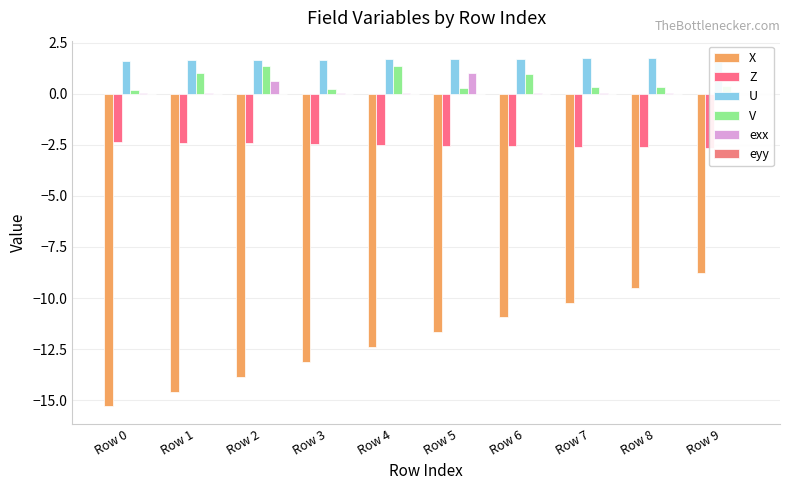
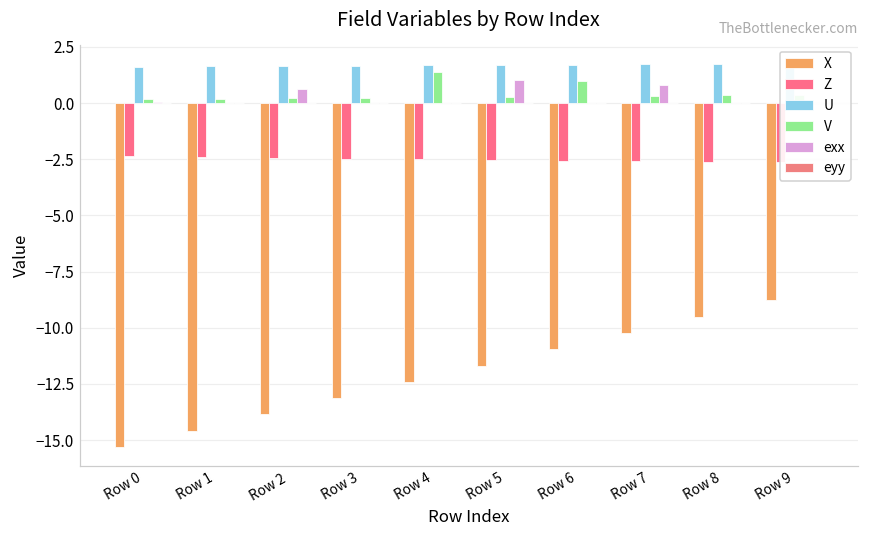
  {
    "U": {
      "Row 0": 1.6,
      "Row 1": 1.6,
      "Row 2": 1.7,
      "Row 3": 1.7,
      "Row 4": 1.7,
      "Row 5": 1.7,
      "Row 6": 1.7,
      "Row 7": 1.7,
      "Row 8": 1.7
    },
    "V": {
      "Row 0": 0.2,
-     "Row 1": 1.0,
-     "Row 2": 1.3,
+     "Row 1": 0.2,
+     "Row 2": 0.2,
      "Row 3": 0.2,
      "Row 4": 1.4,
      "Row 5": 0.3,
      "Row 6": 1.0,
      "Row 7": 0.3,
      "Row 8": 0.3
    },
    "exx": {
      "Row 2": 0.6,
      "Row 5": 1.0,
-     "Row 7": 0.0
+     "Row 7": 0.8
    }
  }
